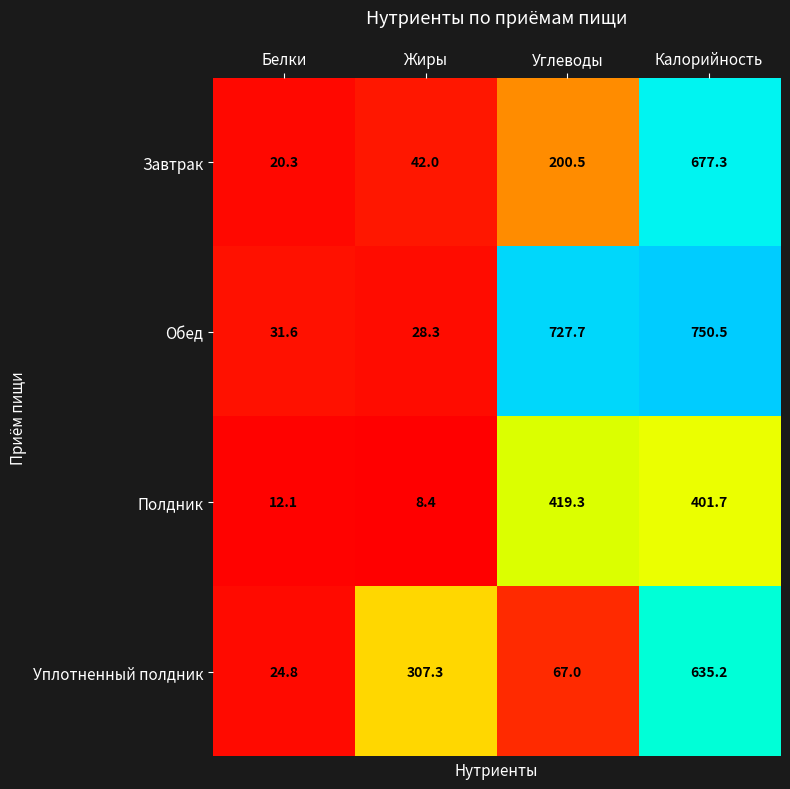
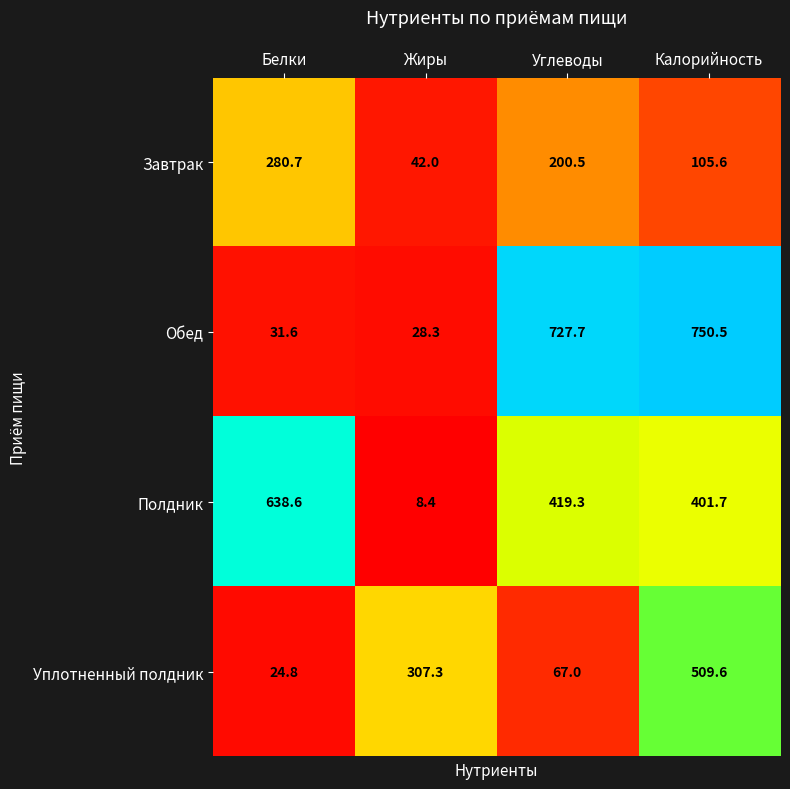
  {
    "Завтрак": {
-     "Белки": 20.3,
+     "Белки": 280.7,
      "Жиры": 42.0,
      "Углеводы": 200.5,
-     "Калорийность": 677.3
+     "Калорийность": 105.6
    },
    "Обед": {
      "Белки": 31.6,
      "Жиры": 28.3,
      "Углеводы": 727.7,
      "Калорийность": 750.5
    },
    "Полдник": {
-     "Белки": 12.1,
+     "Белки": 638.6,
      "Жиры": 8.4,
      "Углеводы": 419.3,
      "Калорийность": 401.7
    },
    "Уплотненный полдник": {
      "Белки": 24.8,
      "Жиры": 307.3,
      "Углеводы": 67.0,
-     "Калорийность": 635.2
+     "Калорийность": 509.6
    }
  }
